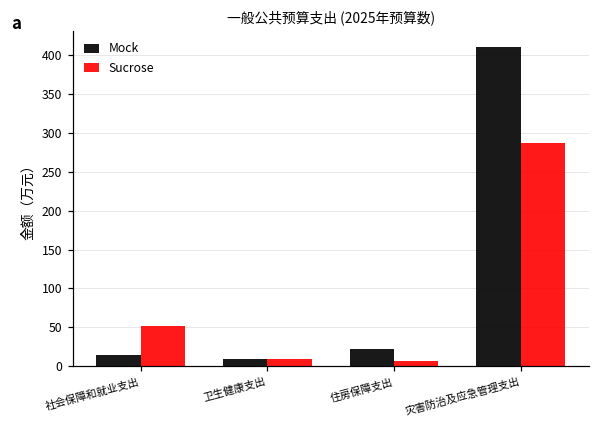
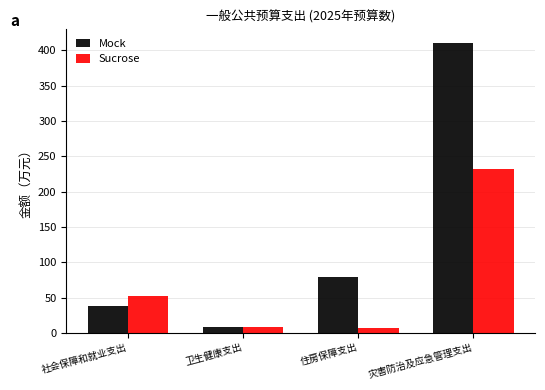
  {
    "Mock": {
-     "社会保障和就业支出": 10,
+     "社会保障和就业支出": 40,
      "卫生健康支出": 10,
-     "住房保障支出": 20,
+     "住房保障支出": 80,
      "灾害防治及应急管理支出": 410
    },
    "Sucrose": {
      "社会保障和就业支出": 50,
      "卫生健康支出": 10,
      "住房保障支出": 10,
-     "灾害防治及应急管理支出": 290
+     "灾害防治及应急管理支出": 230
    }
  }
